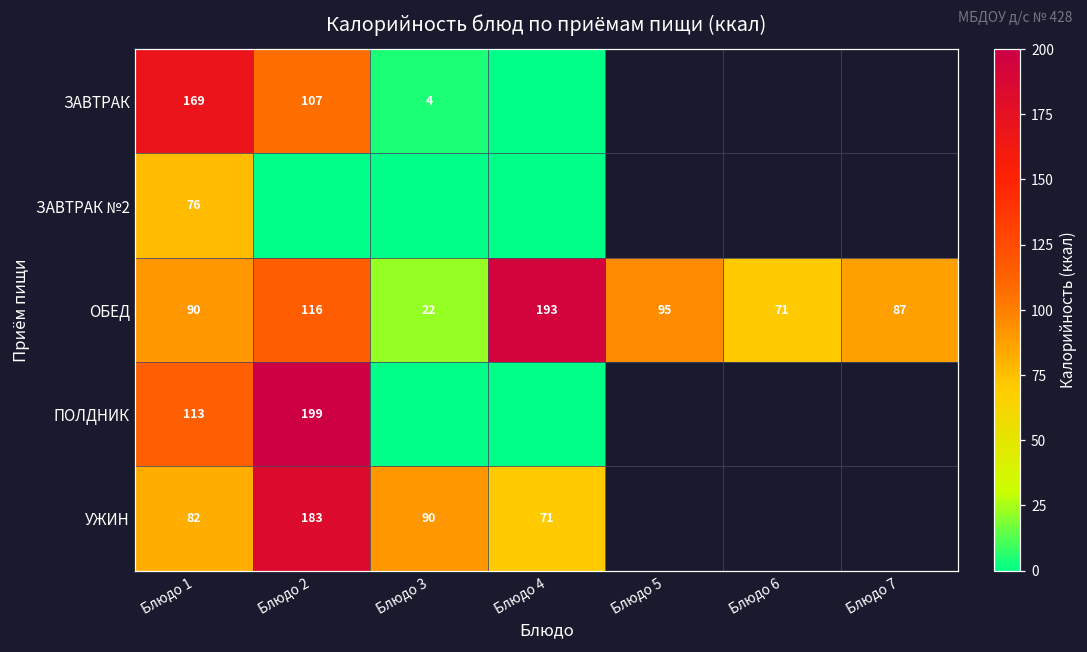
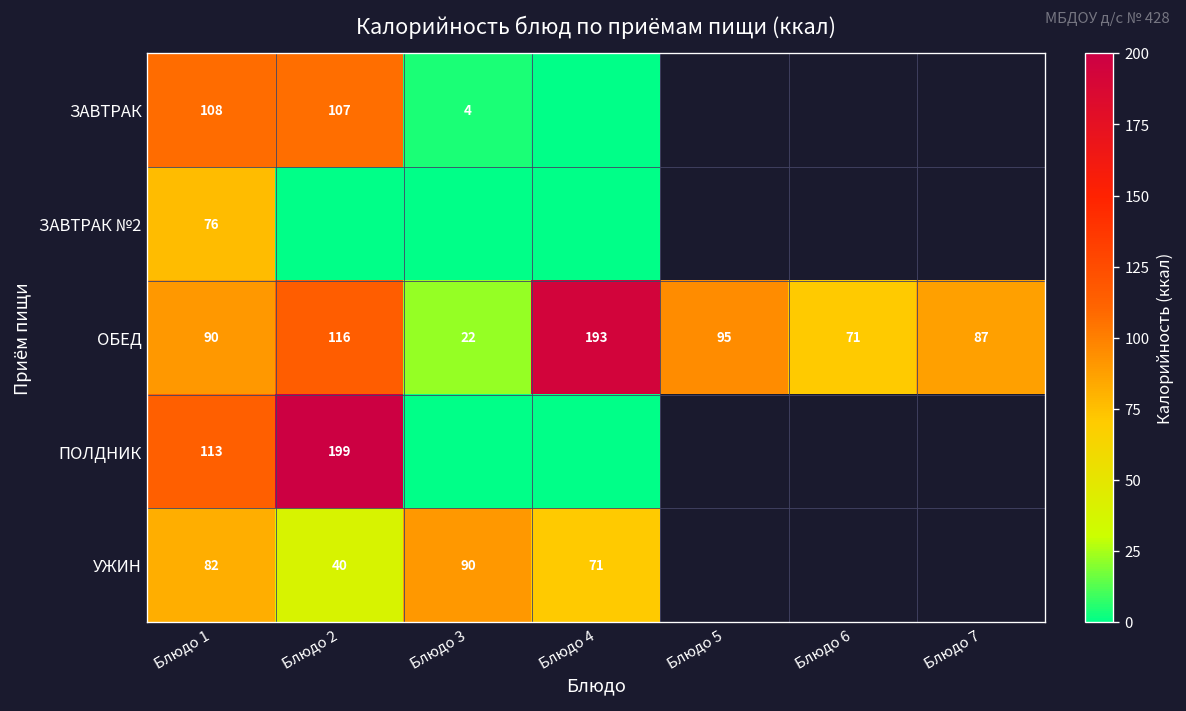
  {
    "ЗАВТРАК": {
-     "Блюдо 1": 169,
+     "Блюдо 1": 108,
      "Блюдо 2": 107,
      "Блюдо 3": 4
    },
    "ЗАВТРАК №2": {
      "Блюдо 1": 76
    },
    "ОБЕД": {
      "Блюдо 1": 90,
      "Блюдо 2": 116,
      "Блюдо 3": 22,
      "Блюдо 4": 193,
      "Блюдо 5": 95,
      "Блюдо 6": 71,
      "Блюдо 7": 87
    },
    "ПОЛДНИК": {
      "Блюдо 1": 113,
      "Блюдо 2": 199
    },
    "УЖИН": {
      "Блюдо 1": 82,
-     "Блюдо 2": 183,
+     "Блюдо 2": 40,
      "Блюдо 3": 90,
      "Блюдо 4": 71
    }
  }
